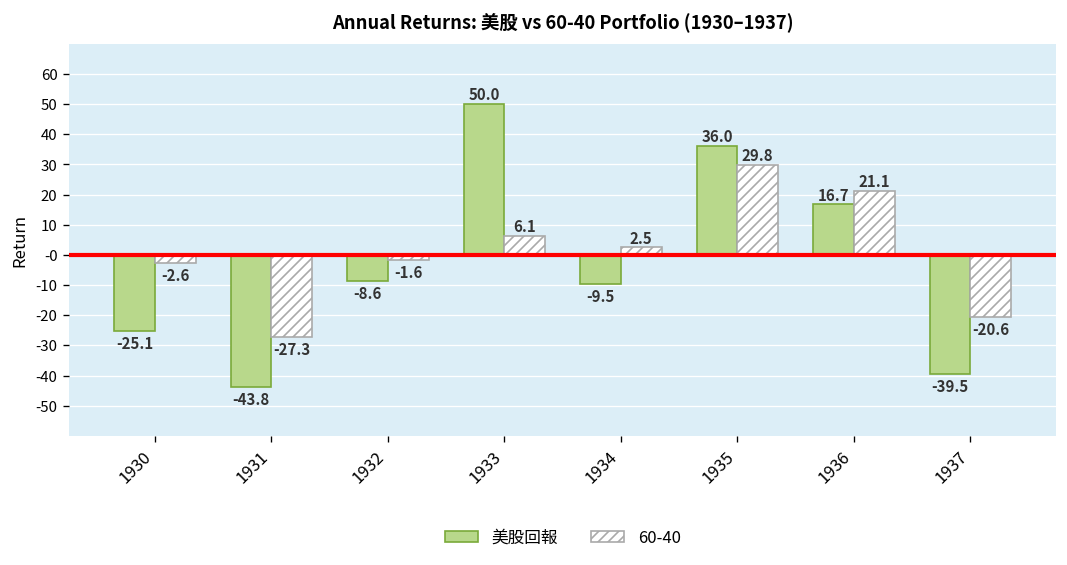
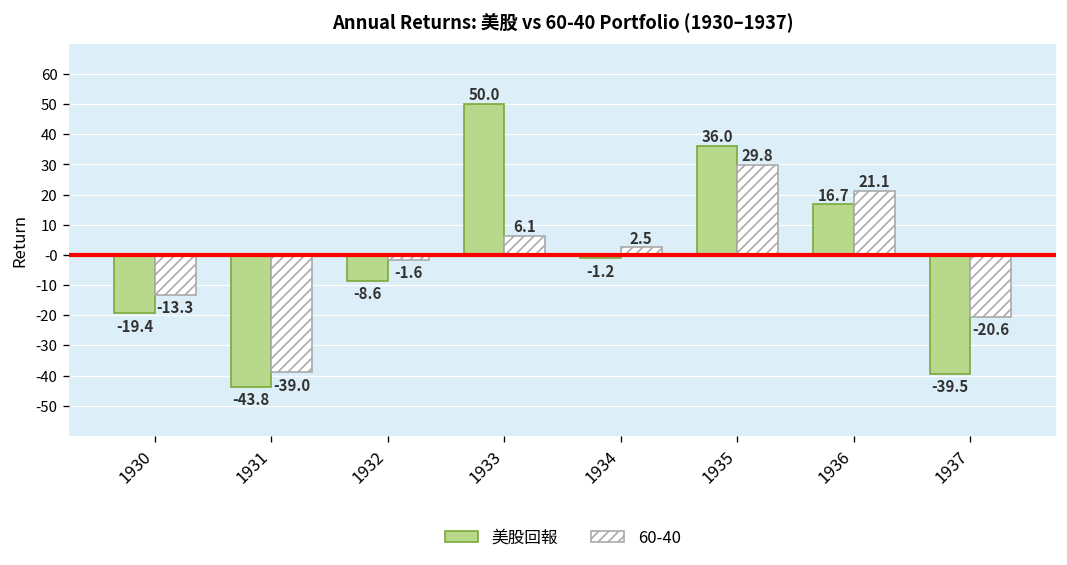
  {
    "美股回報": {
-     "1930": -25.1,
-     "1934": -9.5
+     "1930": -19.4,
+     "1934": -1.2
    },
    "60-40": {
-     "1930": -2.6,
-     "1931": -27.3
+     "1930": -13.3,
+     "1931": -39.0
    }
  }
